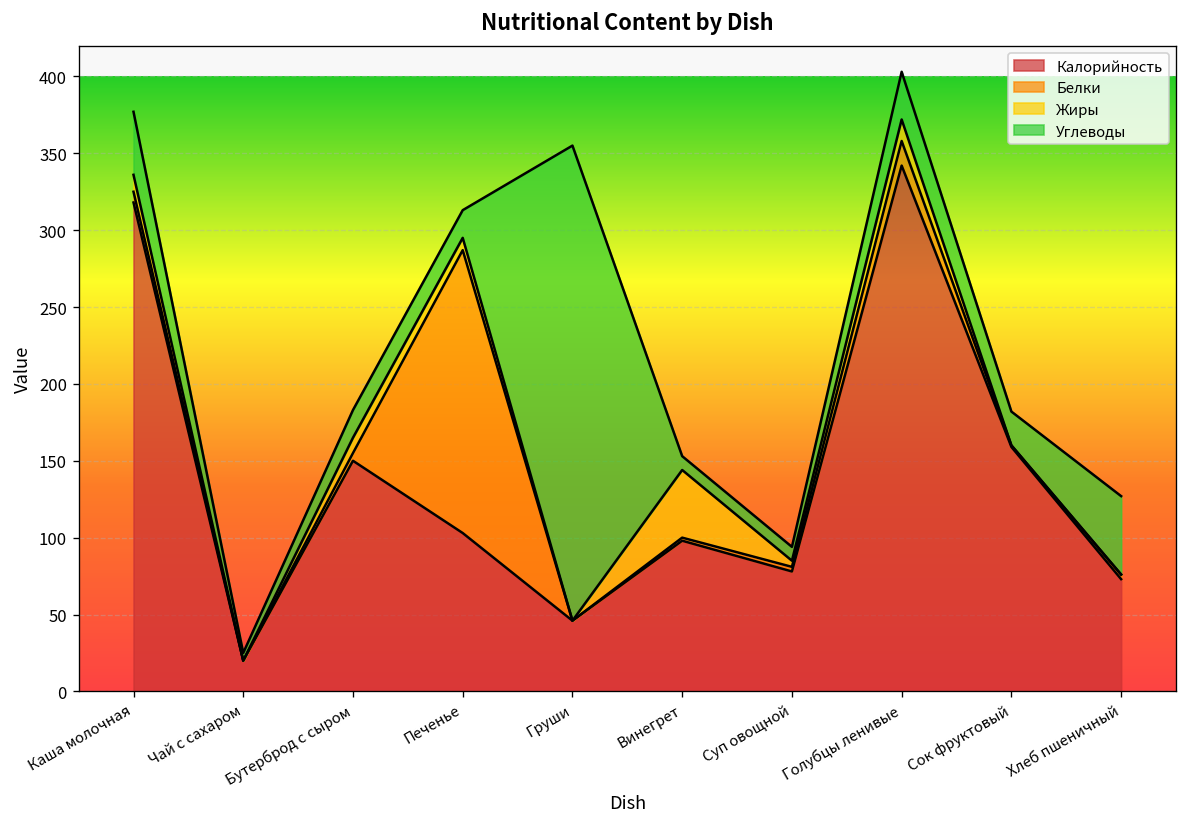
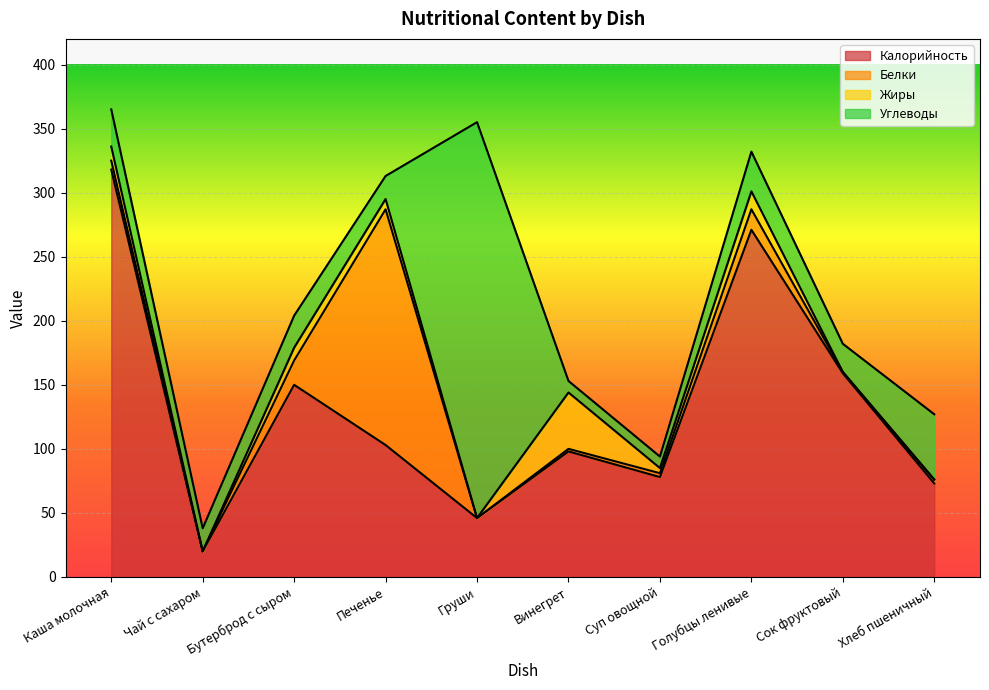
  {
    "Калорийность": {
      "Каша молочная": 318,
      "Бутерброд с сыром": 150,
      "Печенье": 103,
      "Суп овощной": 78,
-     "Голубцы ленивые": 342,
+     "Голубцы ленивые": 271,
      "Хлеб пшеничный": 73
    },
    "Белки": {
      "Каша молочная": 7,
-     "Бутерброд с сыром": 5,
+     "Бутерброд с сыром": 19,
      "Печенье": 184,
      "Суп овощной": 3,
      "Голубцы ленивые": 16
    },
    "Жиры": {
      "Каша молочная": 11,
      "Бутерброд с сыром": 10,
      "Печенье": 8,
      "Винегрет": 44,
      "Суп овощной": 4,
      "Голубцы ленивые": 14
    },
    "Углеводы": {
-     "Каша молочная": 41,
-     "Чай с сахаром": 5,
-     "Бутерброд с сыром": 18,
+     "Каша молочная": 29,
+     "Чай с сахаром": 18,
+     "Бутерброд с сыром": 25,
      "Печенье": 18,
      "Груши": 309,
      "Винегрет": 9,
      "Суп овощной": 9,
      "Голубцы ленивые": 31,
      "Сок фруктовый": 22,
      "Хлеб пшеничный": 51
    }
  }
